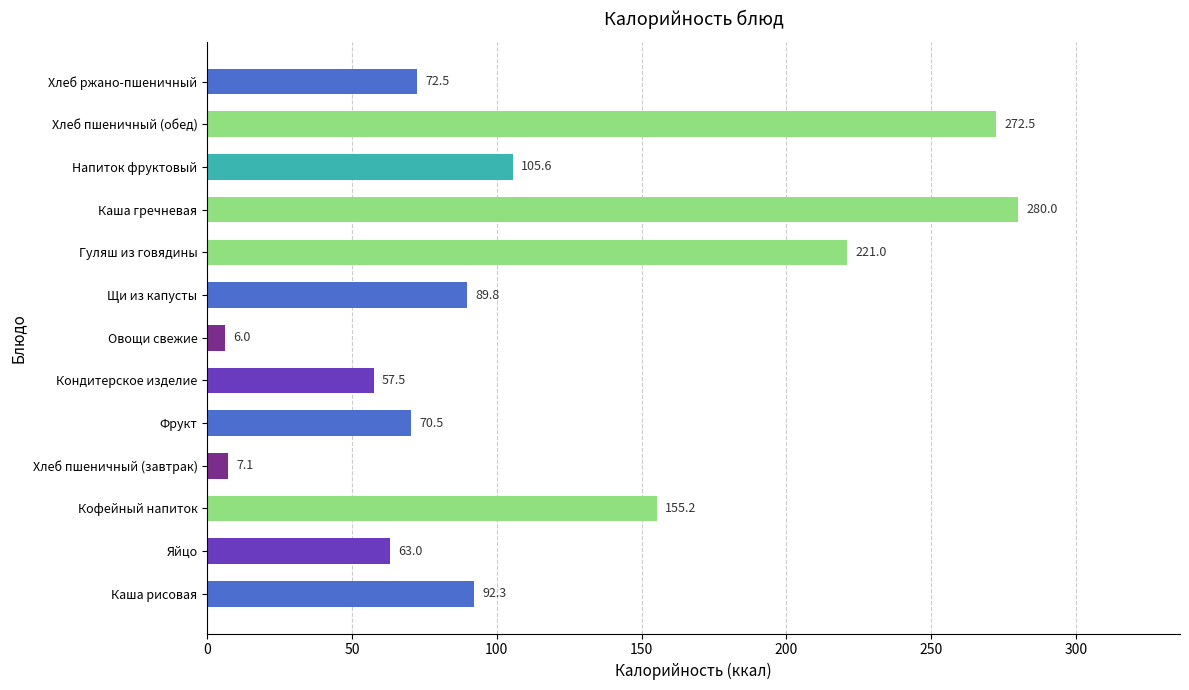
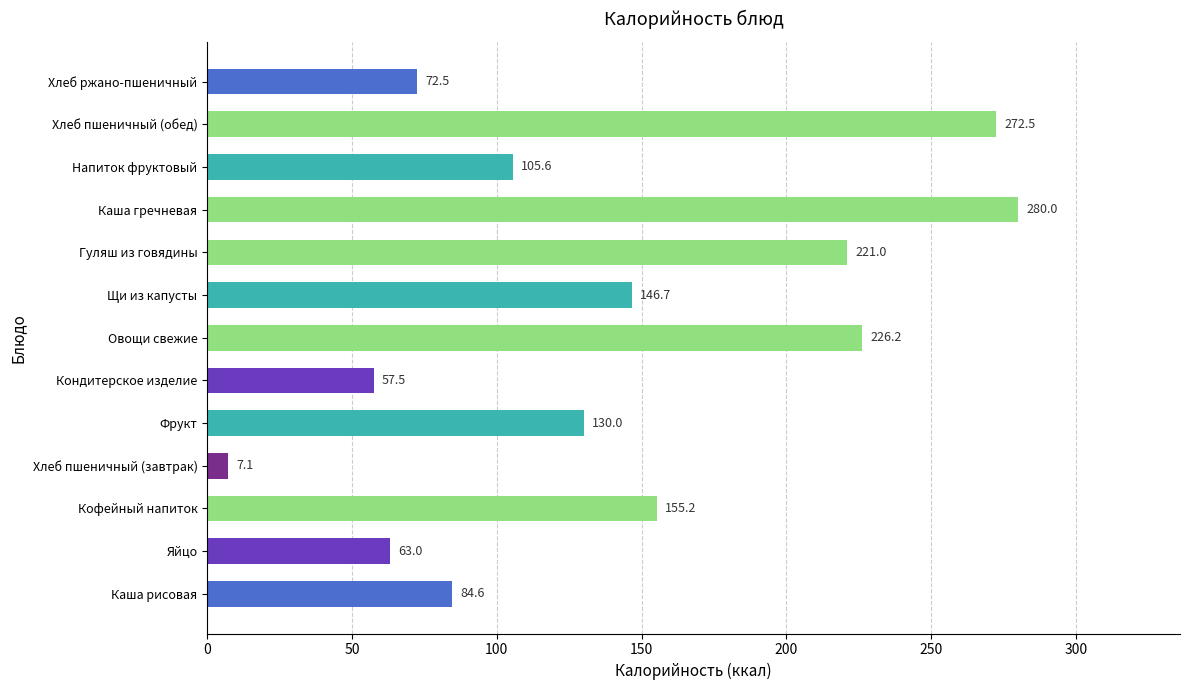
  {
    "Хлеб ржано-пшеничный": 72.5,
    "Хлеб пшеничный (обед)": 272.5,
    "Напиток фруктовый": 105.6,
    "Каша гречневая": 280.0,
    "Гуляш из говядины": 221.0,
-   "Щи из капусты": 89.8,
-   "Овощи свежие": 6.0,
+   "Щи из капусты": 146.7,
+   "Овощи свежие": 226.2,
    "Кондитерское изделие": 57.5,
-   "Фрукт": 70.5,
+   "Фрукт": 130.0,
    "Хлеб пшеничный (завтрак)": 7.1,
    "Кофейный напиток": 155.2,
    "Яйцо": 63.0,
-   "Каша рисовая": 92.3
+   "Каша рисовая": 84.6
  }
